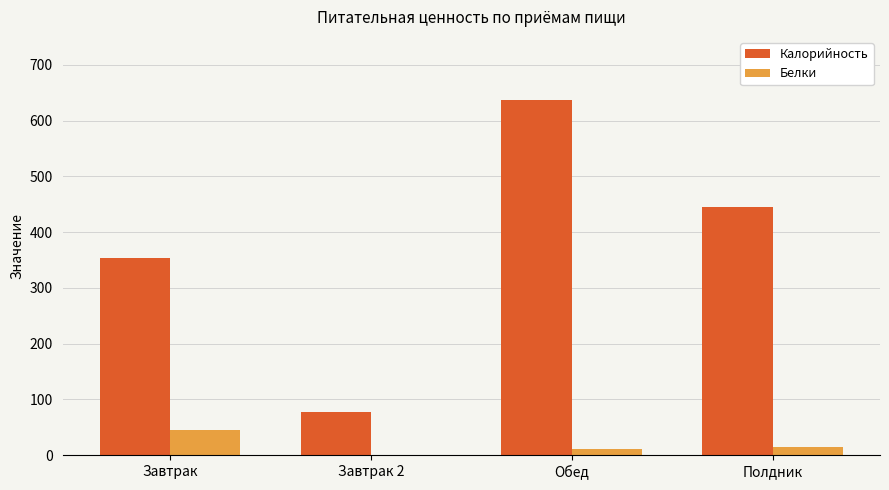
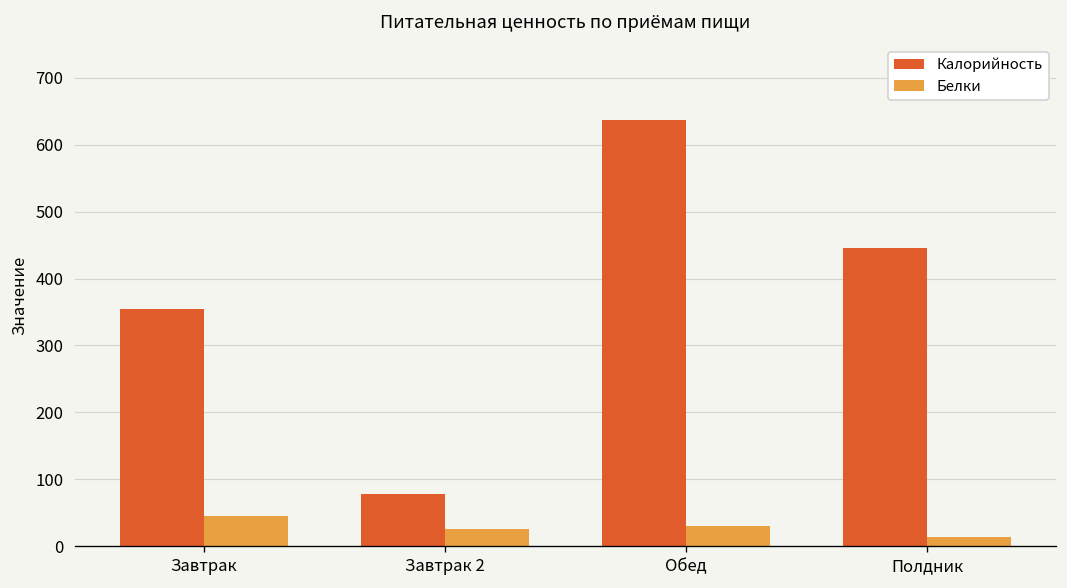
  {
    "Калорийность": {
      "Завтрак": 350,
      "Завтрак 2": 80,
      "Обед": 640,
      "Полдник": 450
    },
    "Белки": {
      "Завтрак": 50,
-     "Завтрак 2": 0,
-     "Обед": 10,
+     "Завтрак 2": 30,
+     "Обед": 30,
      "Полдник": 10
    }
  }
